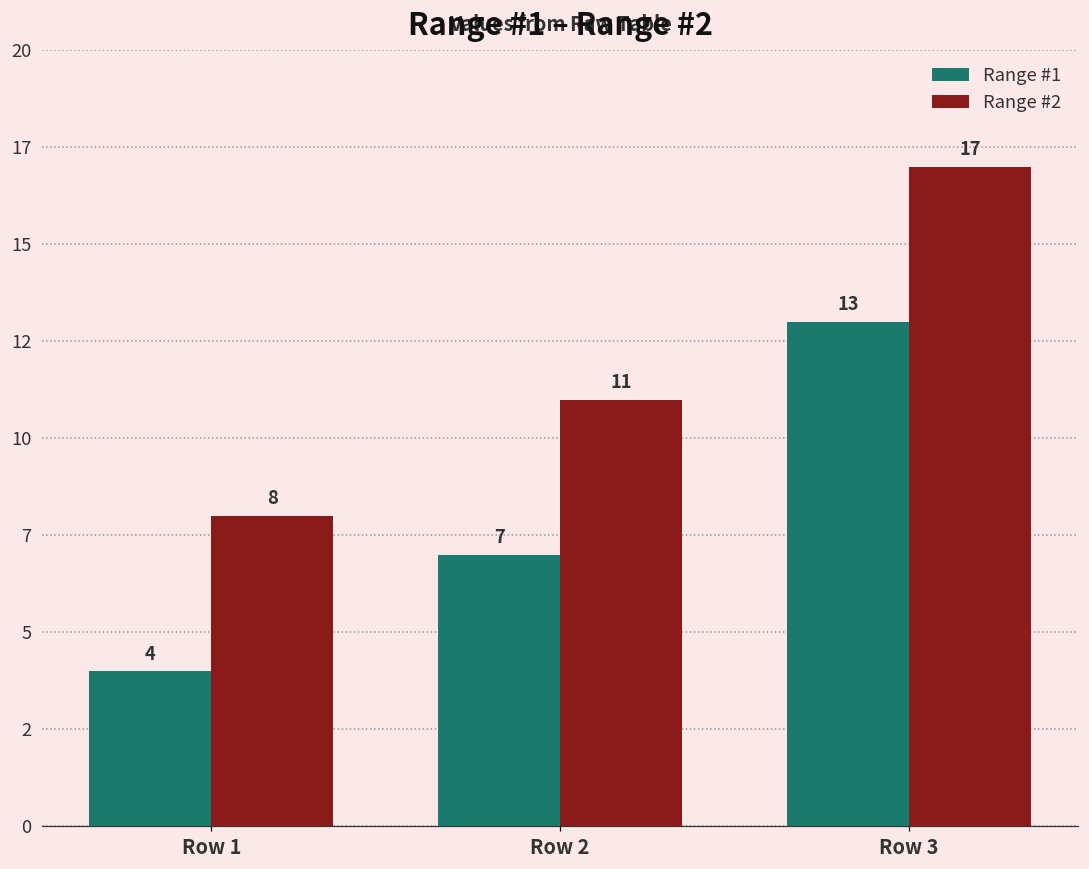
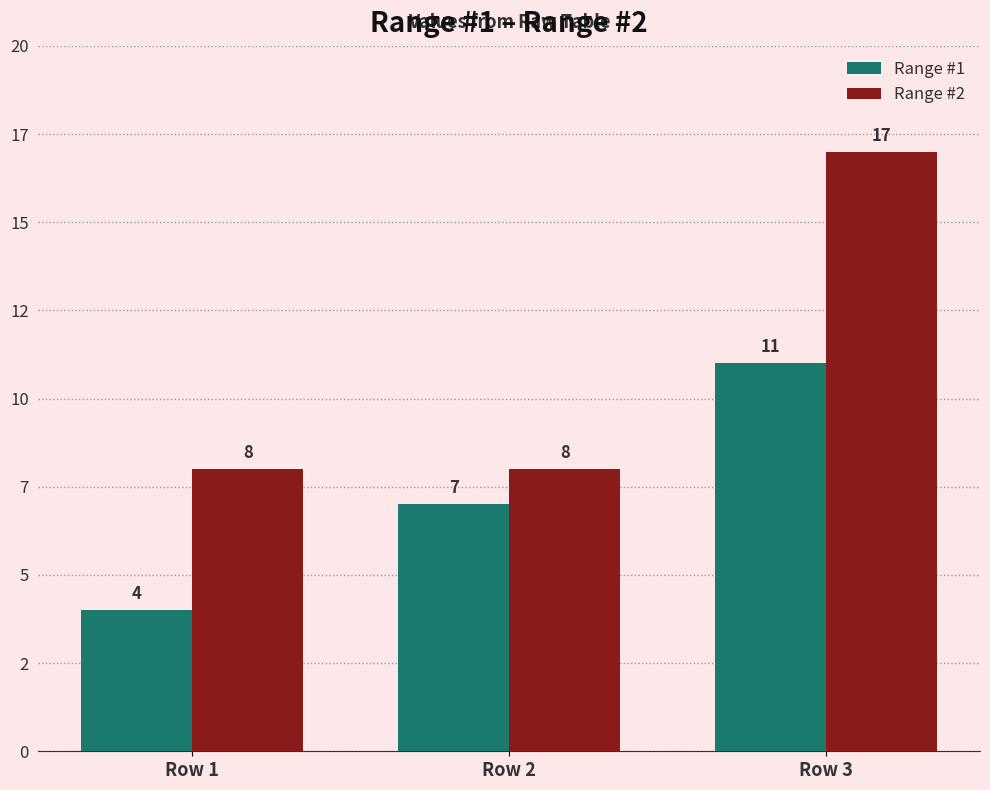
  {
    "Range #1": {
      "Row 1": 4,
      "Row 2": 7,
-     "Row 3": 13
+     "Row 3": 11
    },
    "Range #2": {
      "Row 1": 8,
-     "Row 2": 11,
+     "Row 2": 8,
      "Row 3": 17
    }
  }
